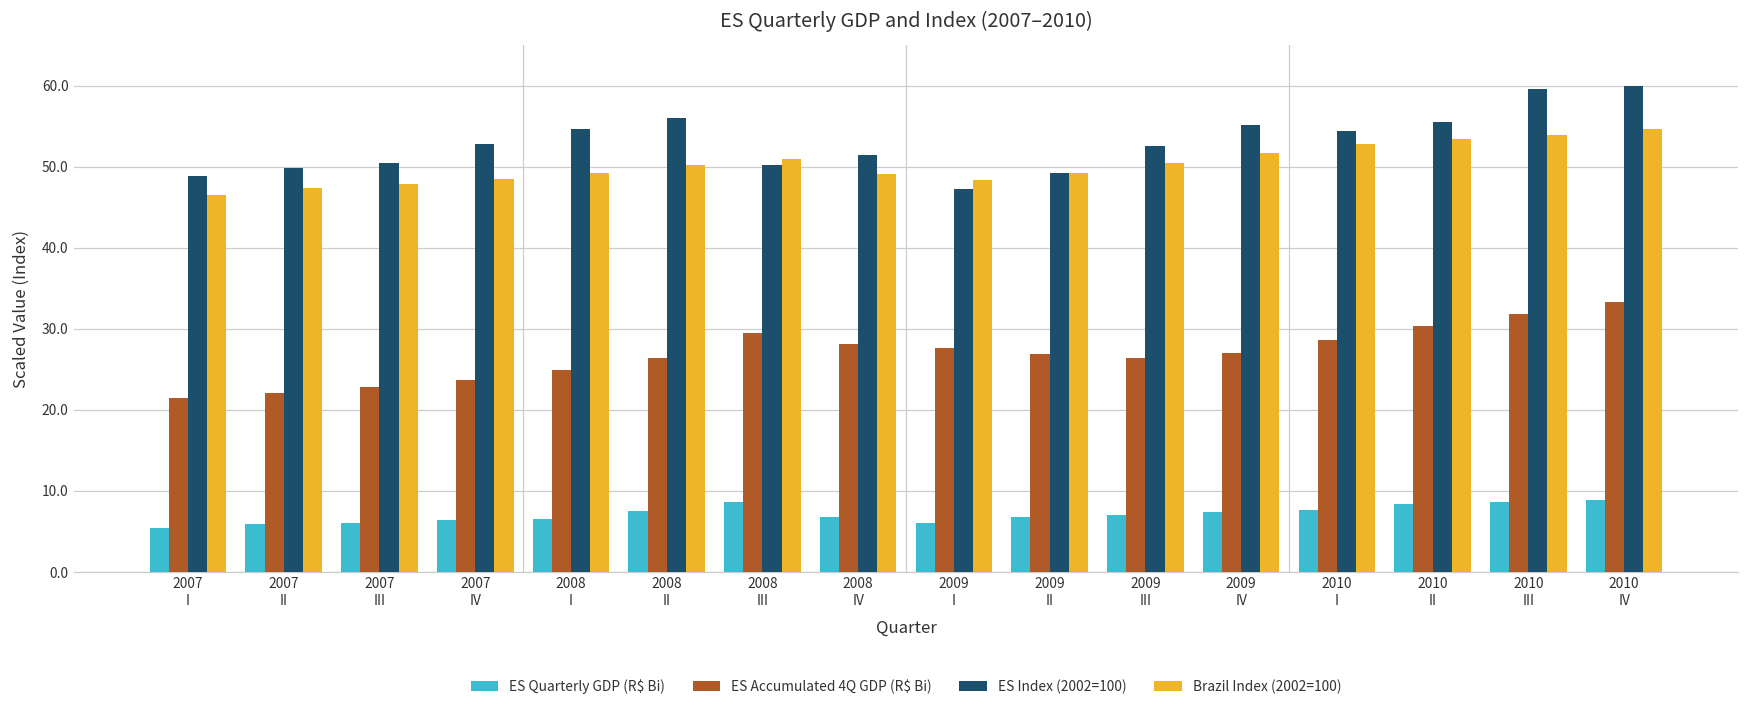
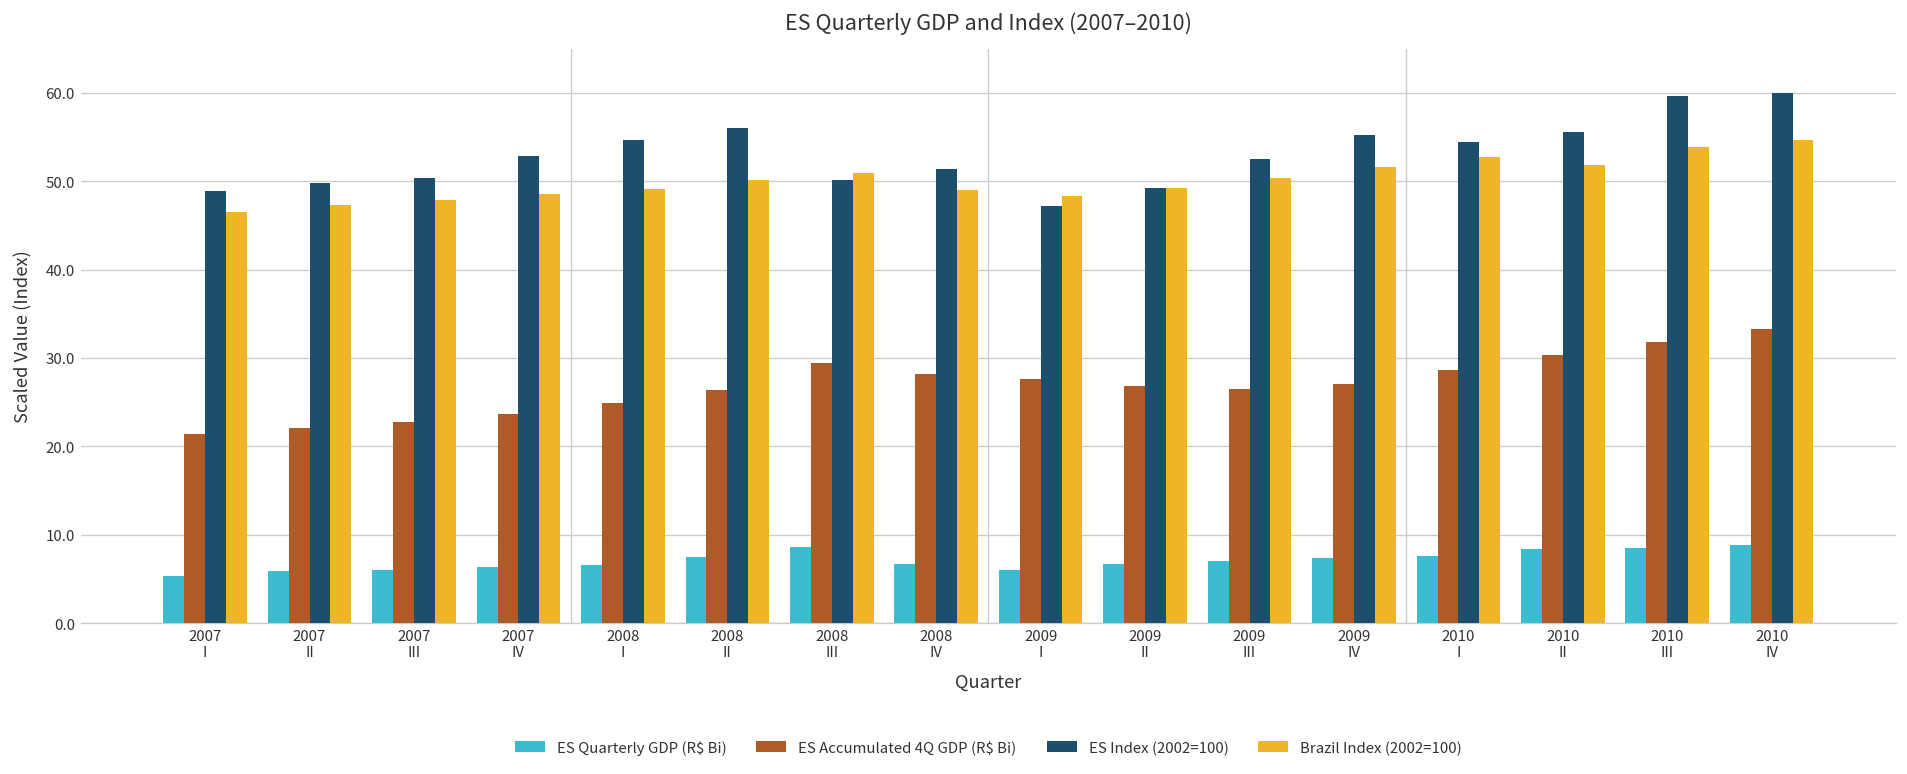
  {
    "ES Quarterly GDP (R$ Bi)": {
      "2007 I": 5,
      "2007 II": 6,
      "2007 III": 6,
      "2007 IV": 6,
      "2008 I": 7,
      "2008 II": 7,
      "2008 III": 9,
      "2008 IV": 7,
      "2009 I": 6,
      "2009 II": 7,
      "2009 III": 7,
      "2009 IV": 7,
      "2010 I": 8,
      "2010 II": 8,
      "2010 III": 9,
      "2010 IV": 9
    },
    "ES Accumulated 4Q GDP (R$ Bi)": {
      "2007 I": 21,
      "2007 II": 22,
      "2007 III": 23,
      "2007 IV": 24,
      "2008 I": 25,
      "2008 II": 26,
      "2008 III": 29,
      "2008 IV": 28,
      "2009 I": 28,
      "2009 II": 27,
      "2009 III": 26,
      "2009 IV": 27,
      "2010 I": 29,
      "2010 II": 30,
      "2010 III": 32,
      "2010 IV": 33
    },
    "ES Index (2002=100)": {
      "2007 I": 49,
      "2007 II": 50,
      "2007 III": 50,
      "2007 IV": 53,
      "2008 I": 55,
      "2008 II": 56,
      "2008 III": 50,
      "2008 IV": 51,
      "2009 I": 47,
      "2009 II": 49,
      "2009 III": 53,
      "2009 IV": 55,
      "2010 I": 54,
      "2010 II": 56,
      "2010 III": 60,
      "2010 IV": 60
    },
    "Brazil Index (2002=100)": {
      "2007 I": 47,
      "2007 II": 47,
      "2007 III": 48,
      "2007 IV": 49,
      "2008 I": 49,
      "2008 II": 50,
      "2008 III": 51,
      "2008 IV": 49,
      "2009 I": 48,
      "2009 II": 49,
      "2009 III": 50,
      "2009 IV": 52,
      "2010 I": 53,
-     "2010 II": 53,
+     "2010 II": 52,
      "2010 III": 54,
      "2010 IV": 55
    }
  }
